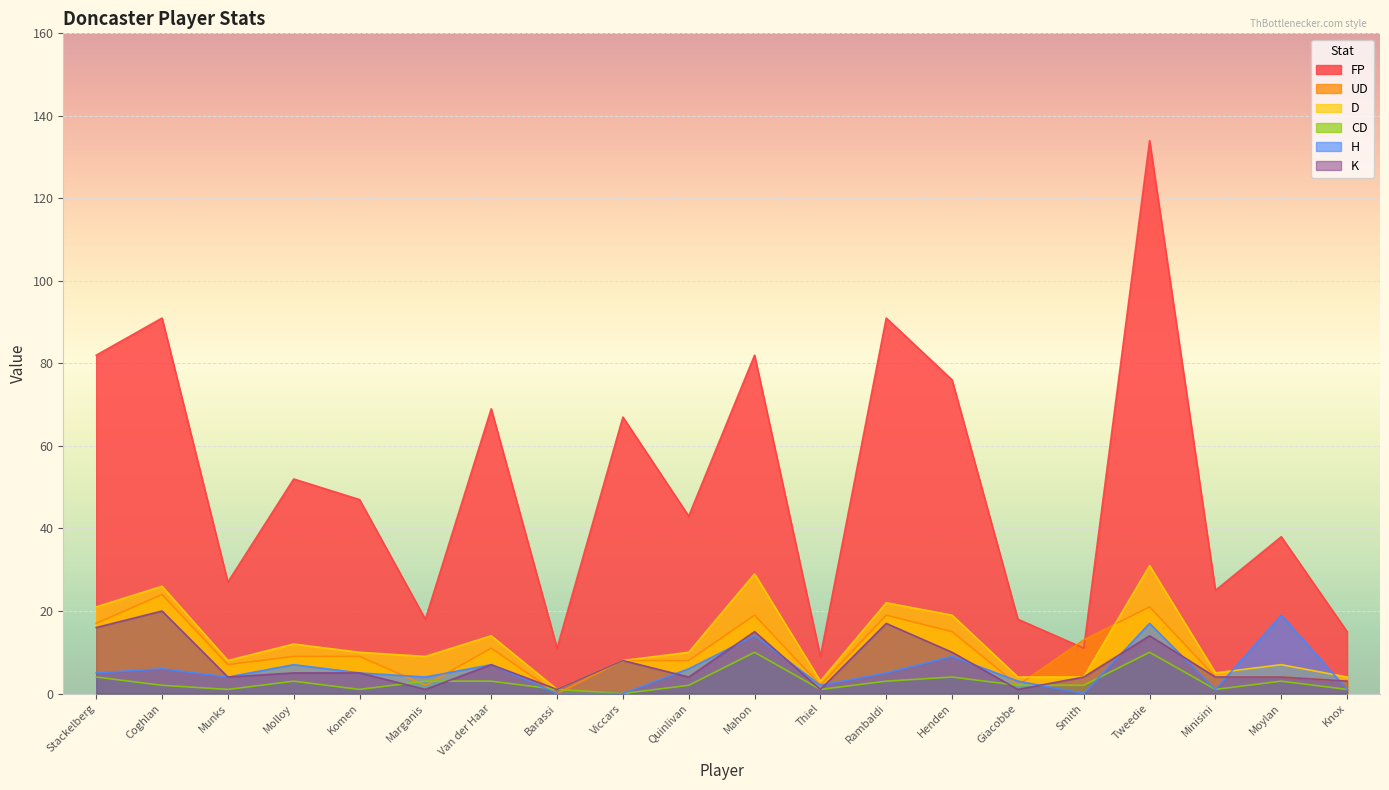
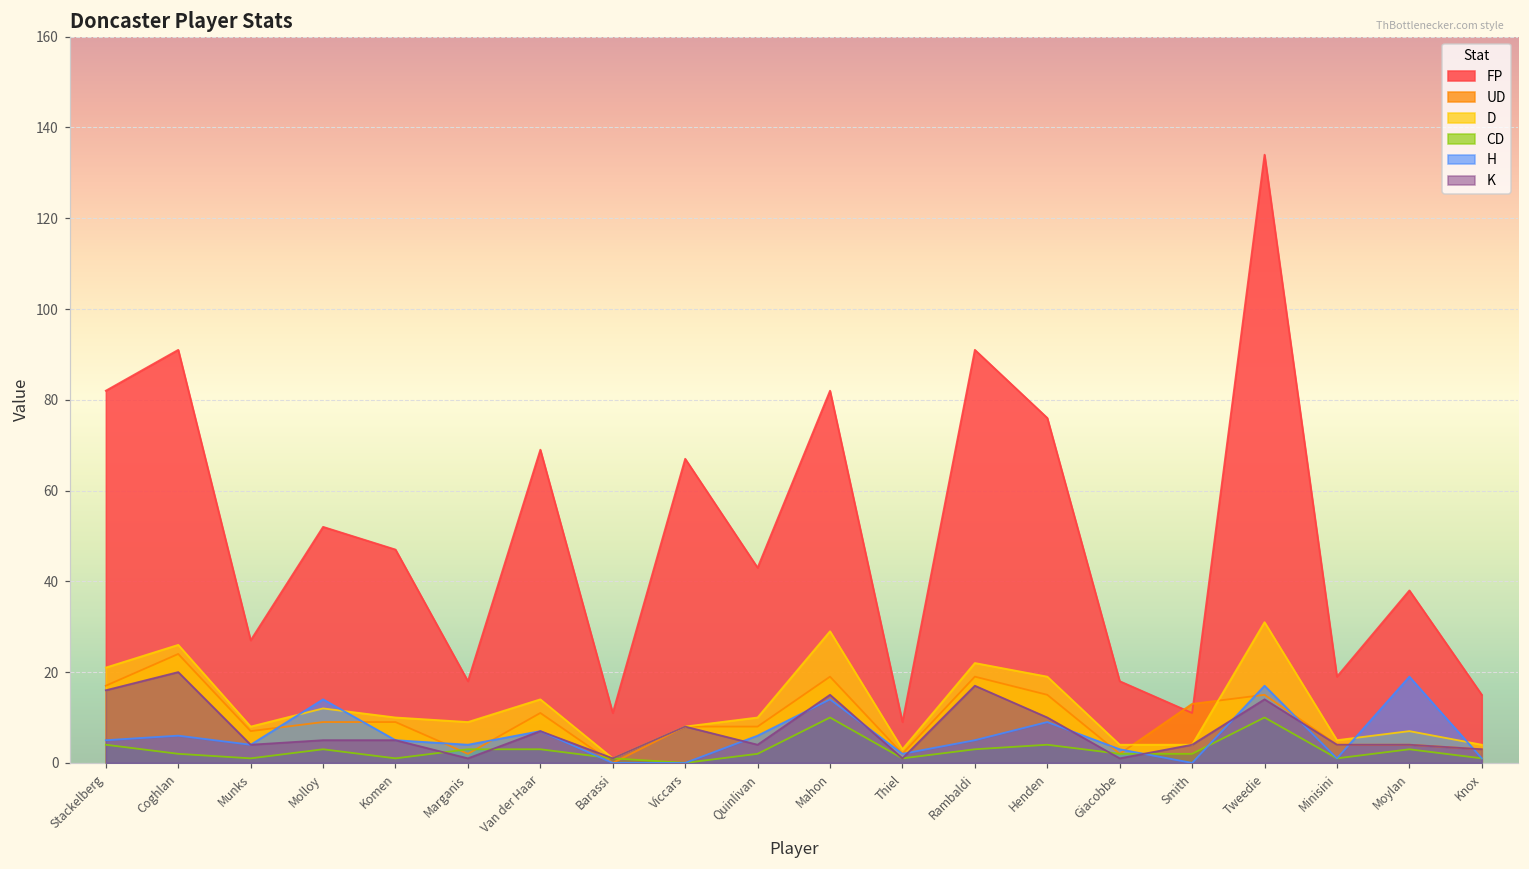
  {
    "FP": {
      "Stackelberg": 82,
      "Coghlan": 91,
      "Munks": 27,
      "Molloy": 52,
      "Komen": 47,
      "Marganis": 18,
      "Van der Haar": 69,
      "Barassi": 11,
      "Viccars": 67,
      "Quinlivan": 43,
      "Mahon": 82,
      "Thiel": 9,
      "Rambaldi": 91,
      "Henden": 76,
      "Giacobbe": 18,
      "Smith": 11,
      "Tweedie": 134,
-     "Minisini": 25,
+     "Minisini": 19,
      "Moylan": 38,
      "Knox": 15
    },
    "UD": {
      "Stackelberg": 17,
      "Coghlan": 24,
      "Munks": 7,
      "Molloy": 9,
      "Komen": 9,
      "Marganis": 2,
      "Van der Haar": 11,
      "Quinlivan": 8,
      "Mahon": 19,
      "Rambaldi": 19,
      "Henden": 15,
      "Smith": 13,
-     "Tweedie": 21
+     "Tweedie": 15
    },
    "D": {
      "Stackelberg": 21,
      "Coghlan": 26,
      "Munks": 8,
      "Molloy": 12,
      "Komen": 10,
      "Marganis": 9,
      "Van der Haar": 14,
      "Quinlivan": 10,
      "Mahon": 29,
      "Thiel": 3,
      "Rambaldi": 22,
      "Henden": 19,
      "Giacobbe": 4,
      "Tweedie": 31,
      "Minisini": 5,
      "Moylan": 7,
      "Knox": 4
    },
    "CD": {
      "Stackelberg": 4,
      "Coghlan": 2,
      "Munks": 1,
      "Molloy": 3,
      "Komen": 1,
      "Marganis": 3,
      "Van der Haar": 3,
      "Quinlivan": 2,
      "Mahon": 10,
      "Rambaldi": 3,
      "Henden": 4,
      "Smith": 2,
      "Tweedie": 10,
      "Moylan": 3
    },
    "H": {
      "Stackelberg": 5,
      "Coghlan": 6,
-     "Molloy": 7,
+     "Molloy": 14,
      "Marganis": 4,
      "Quinlivan": 6,
      "Mahon": 14,
      "Rambaldi": 5,
      "Henden": 9,
      "Giacobbe": 3,
      "Smith": 0,
      "Tweedie": 17,
      "Moylan": 19
    },
    "K": {
      "Stackelberg": 16,
      "Coghlan": 20,
      "Molloy": 5,
      "Marganis": 1,
      "Quinlivan": 4,
      "Mahon": 15,
      "Rambaldi": 17,
      "Henden": 10,
      "Giacobbe": 1,
      "Tweedie": 14
    }
  }
